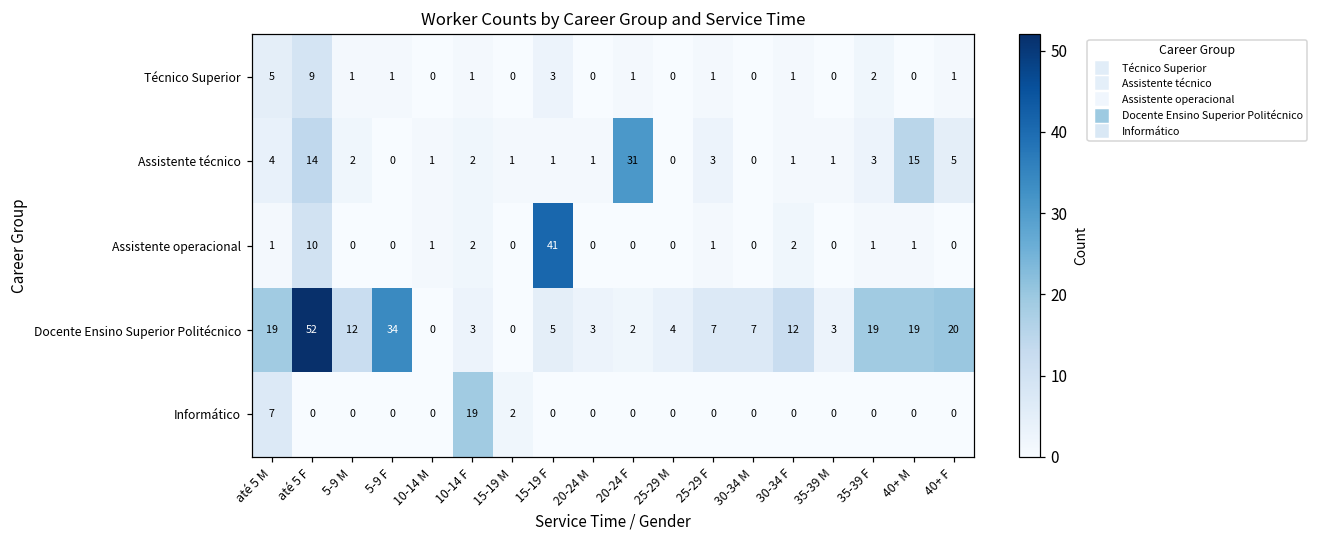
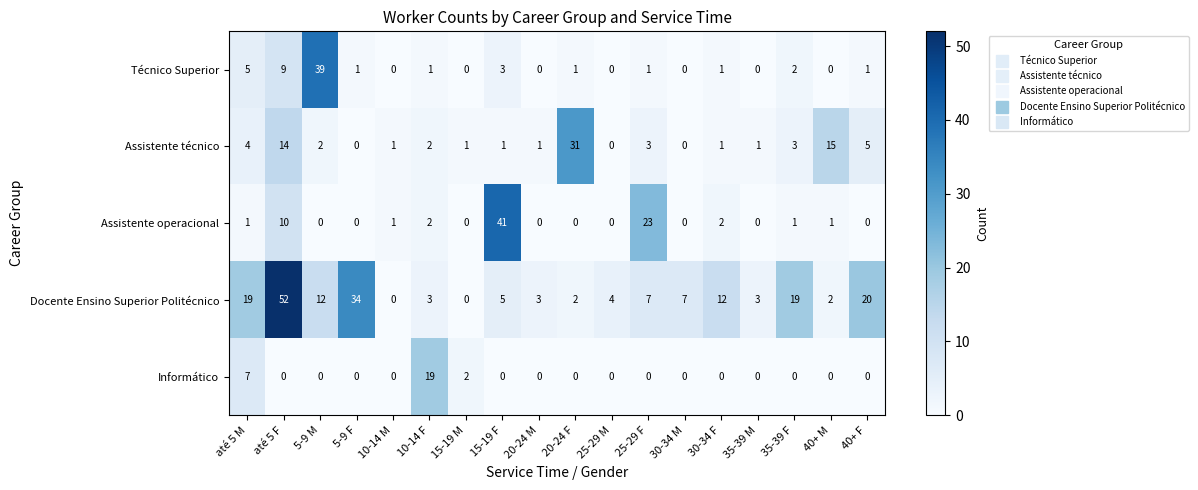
  {
    "Técnico Superior": {
      "até 5 M": 5,
      "até 5 F": 9,
-     "5-9 M": 1,
+     "5-9 M": 39,
      "5-9 F": 1,
      "10-14 M": 0,
      "10-14 F": 1,
      "15-19 M": 0,
      "15-19 F": 3,
      "20-24 M": 0,
      "20-24 F": 1,
      "25-29 M": 0,
      "25-29 F": 1,
      "30-34 M": 0,
      "30-34 F": 1,
      "35-39 M": 0,
      "35-39 F": 2,
      "40+ M": 0,
      "40+ F": 1
    },
    "Assistente técnico": {
      "até 5 M": 4,
      "até 5 F": 14,
      "5-9 M": 2,
      "5-9 F": 0,
      "10-14 M": 1,
      "10-14 F": 2,
      "15-19 M": 1,
      "15-19 F": 1,
      "20-24 M": 1,
      "20-24 F": 31,
      "25-29 M": 0,
      "25-29 F": 3,
      "30-34 M": 0,
      "30-34 F": 1,
      "35-39 M": 1,
      "35-39 F": 3,
      "40+ M": 15,
      "40+ F": 5
    },
    "Assistente operacional": {
      "até 5 M": 1,
      "até 5 F": 10,
      "5-9 M": 0,
      "5-9 F": 0,
      "10-14 M": 1,
      "10-14 F": 2,
      "15-19 M": 0,
      "15-19 F": 41,
      "20-24 M": 0,
      "20-24 F": 0,
      "25-29 M": 0,
-     "25-29 F": 1,
+     "25-29 F": 23,
      "30-34 M": 0,
      "30-34 F": 2,
      "35-39 M": 0,
      "35-39 F": 1,
      "40+ M": 1,
      "40+ F": 0
    },
    "Docente Ensino Superior Politécnico": {
      "até 5 M": 19,
      "até 5 F": 52,
      "5-9 M": 12,
      "5-9 F": 34,
      "10-14 M": 0,
      "10-14 F": 3,
      "15-19 M": 0,
      "15-19 F": 5,
      "20-24 M": 3,
      "20-24 F": 2,
      "25-29 M": 4,
      "25-29 F": 7,
      "30-34 M": 7,
      "30-34 F": 12,
      "35-39 M": 3,
      "35-39 F": 19,
-     "40+ M": 19,
+     "40+ M": 2,
      "40+ F": 20
    },
    "Informático": {
      "até 5 M": 7,
      "até 5 F": 0,
      "5-9 M": 0,
      "5-9 F": 0,
      "10-14 M": 0,
      "10-14 F": 19,
      "15-19 M": 2,
      "15-19 F": 0,
      "20-24 M": 0,
      "20-24 F": 0,
      "25-29 M": 0,
      "25-29 F": 0,
      "30-34 M": 0,
      "30-34 F": 0,
      "35-39 M": 0,
      "35-39 F": 0,
      "40+ M": 0,
      "40+ F": 0
    }
  }
